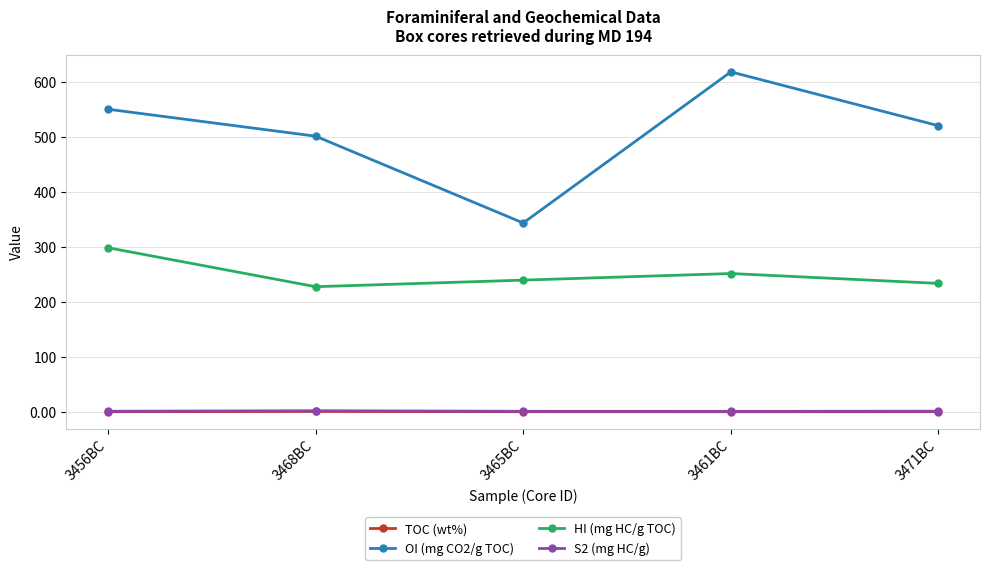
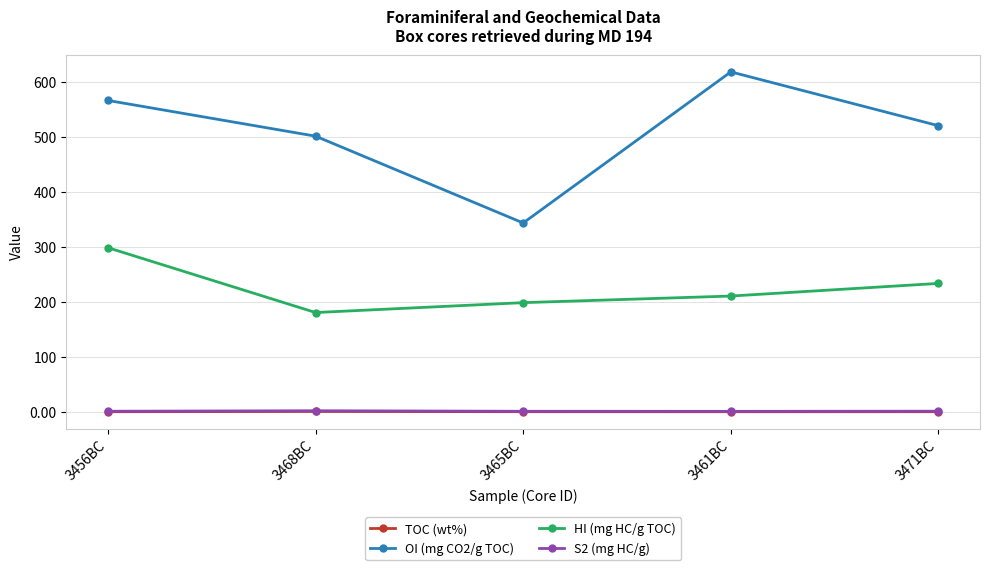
  {
    "OI (mg CO2/g TOC)": {
-     "3456BC": 550,
+     "3456BC": 570,
      "3468BC": 500,
      "3465BC": 340,
      "3461BC": 620,
      "3471BC": 520
    },
    "HI (mg HC/g TOC)": {
      "3456BC": 300,
-     "3468BC": 230,
-     "3465BC": 240,
-     "3461BC": 250,
+     "3468BC": 180,
+     "3465BC": 200,
+     "3461BC": 210,
      "3471BC": 230
    }
  }
